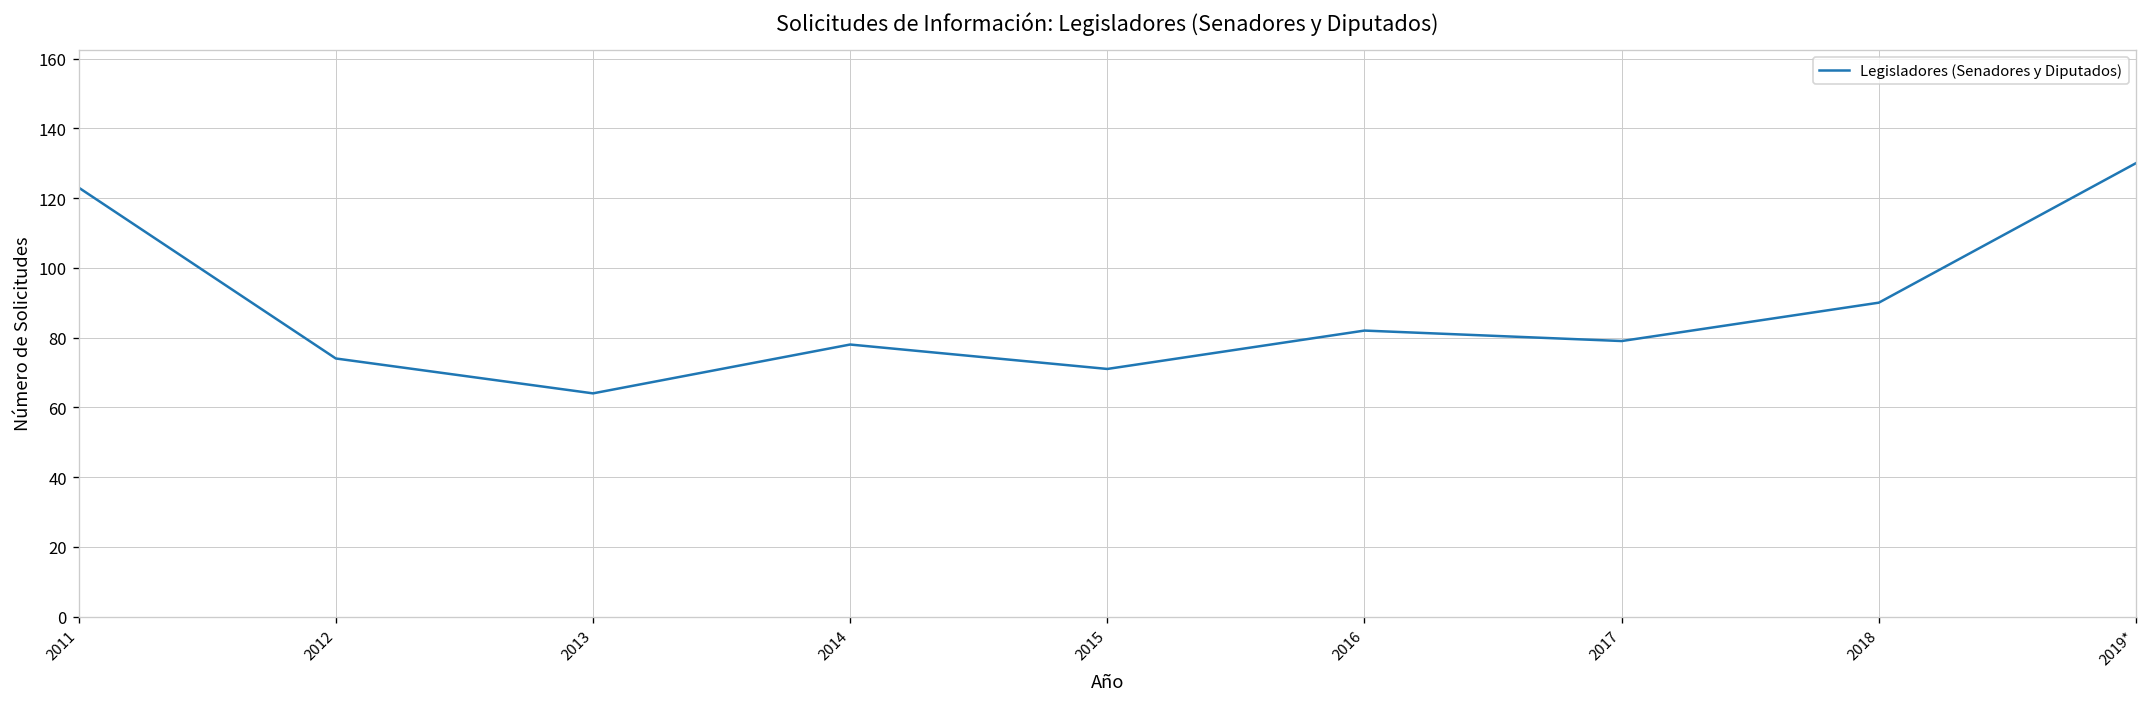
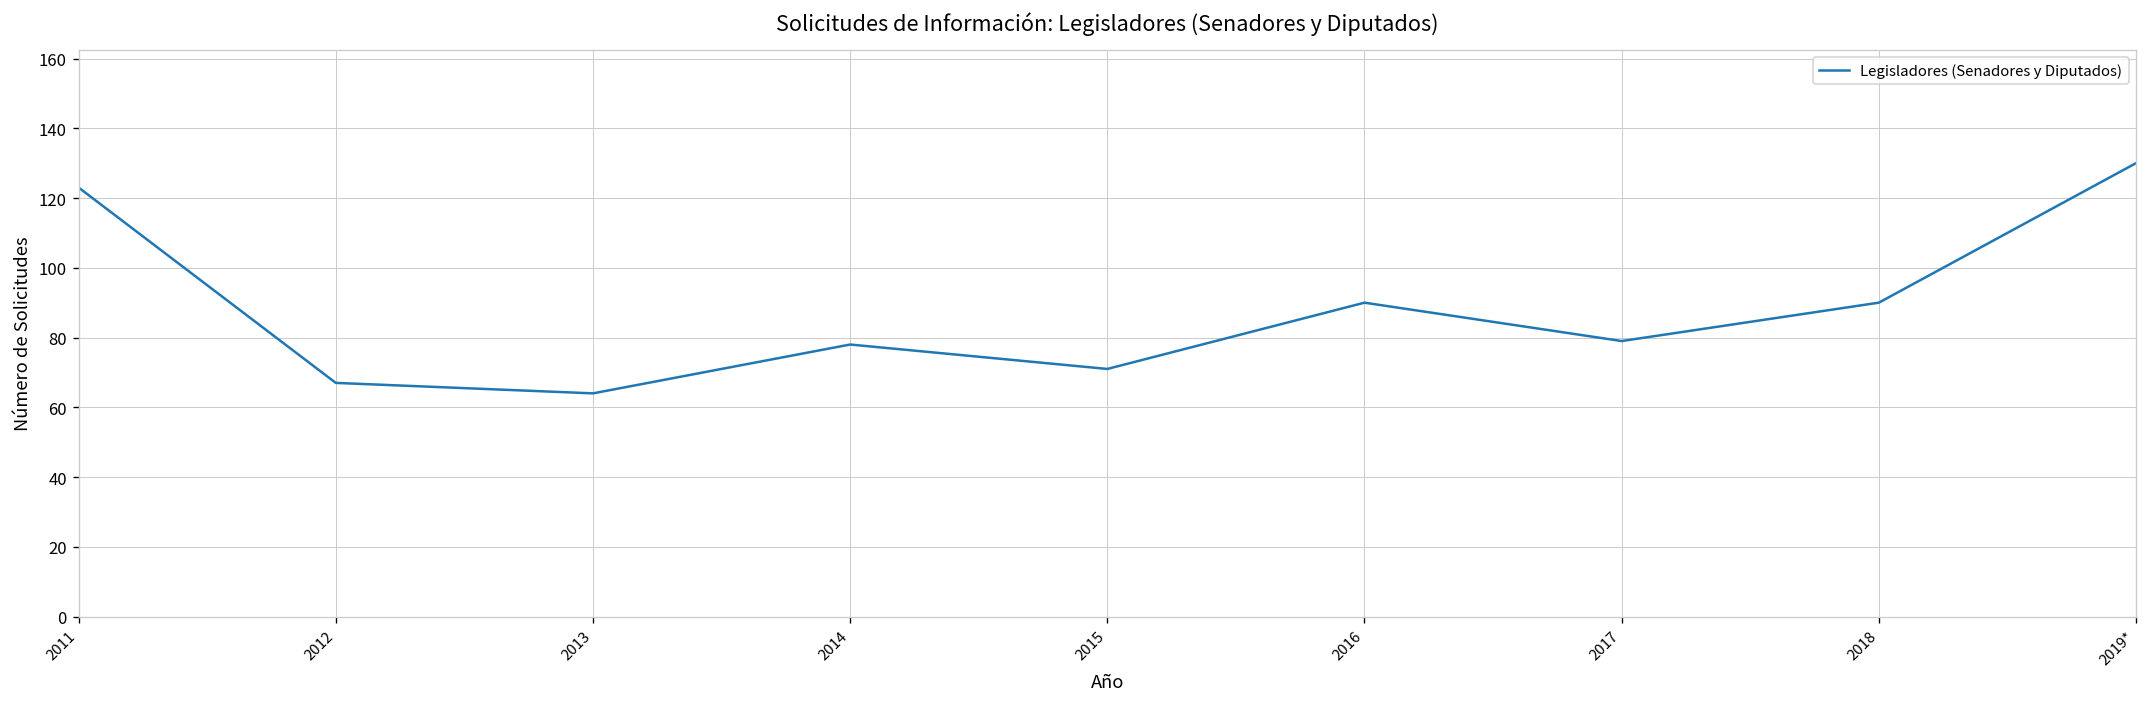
  {
    "2011": 123,
-   "2012": 74,
+   "2012": 67,
    "2013": 64,
    "2014": 78,
    "2015": 71,
-   "2016": 82,
+   "2016": 90,
    "2017": 79,
    "2018": 90,
    "2019*": 130
  }
